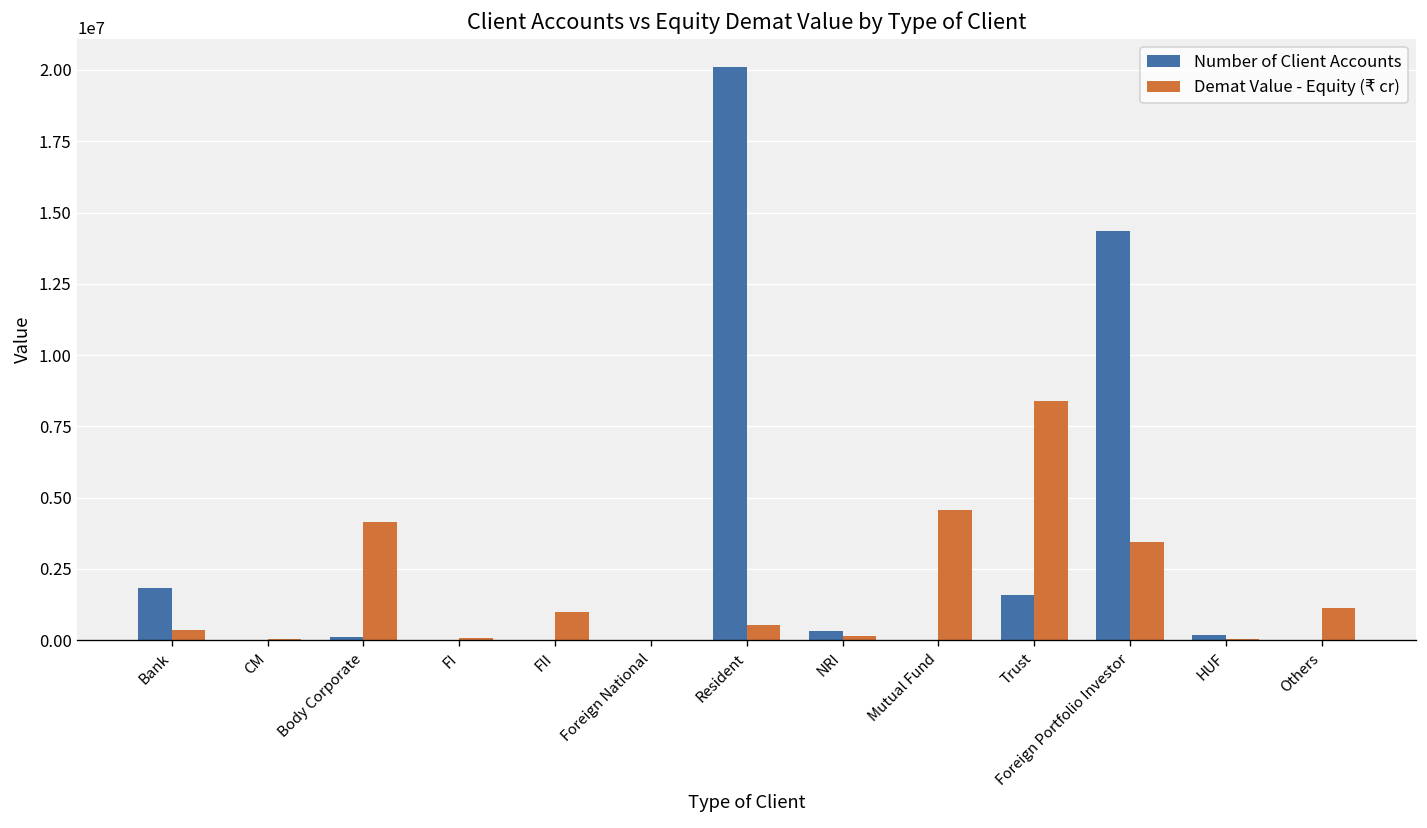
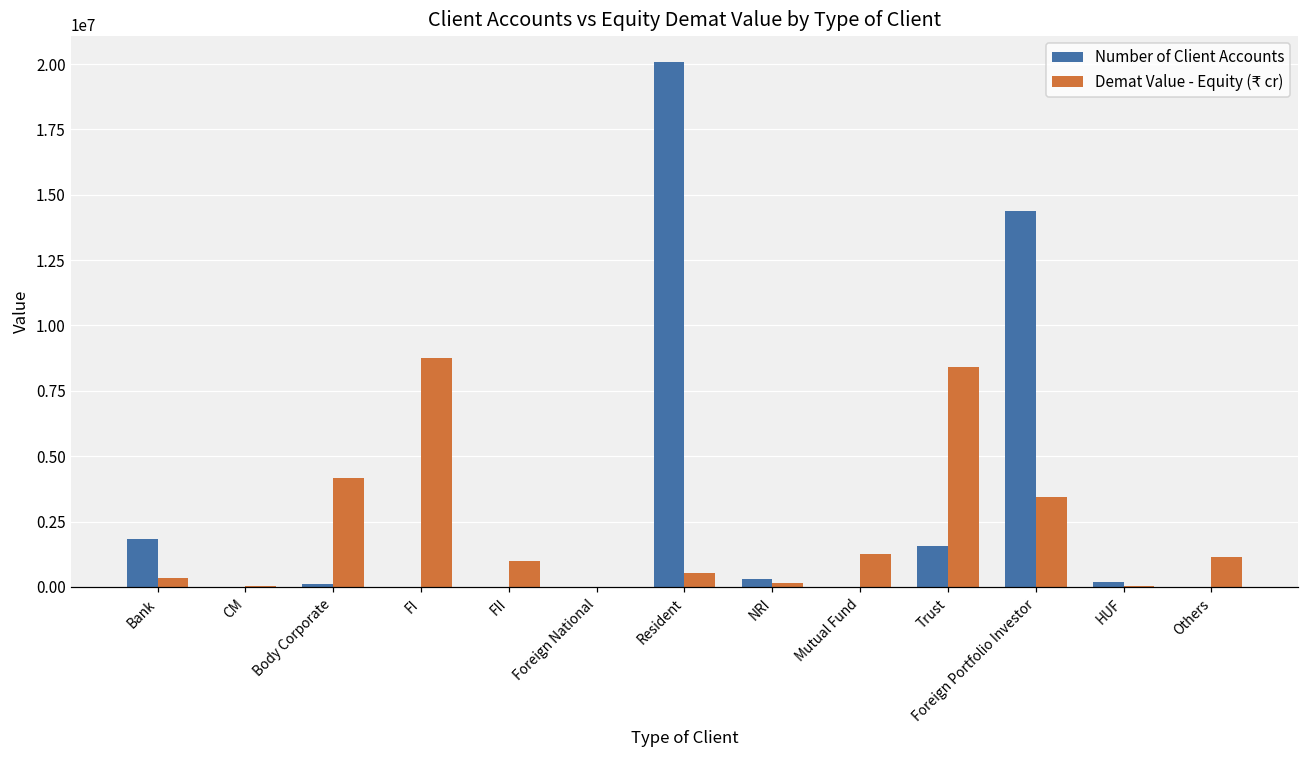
  {
    "Number of Client Accounts": {
      "Bank": 1800000,
      "Resident": 20100000,
      "NRI": 300000,
      "Trust": 1600000,
      "Foreign Portfolio Investor": 14400000,
      "HUF": 200000
    },
    "Demat Value - Equity (₹ cr)": {
      "Bank": 300000,
      "Body Corporate": 4200000,
-     "FI": 100000,
+     "FI": 8800000,
      "FII": 1000000,
      "Resident": 500000,
      "NRI": 200000,
-     "Mutual Fund": 4600000,
+     "Mutual Fund": 1200000,
      "Trust": 8400000,
      "Foreign Portfolio Investor": 3400000,
      "Others": 1100000
    }
  }
